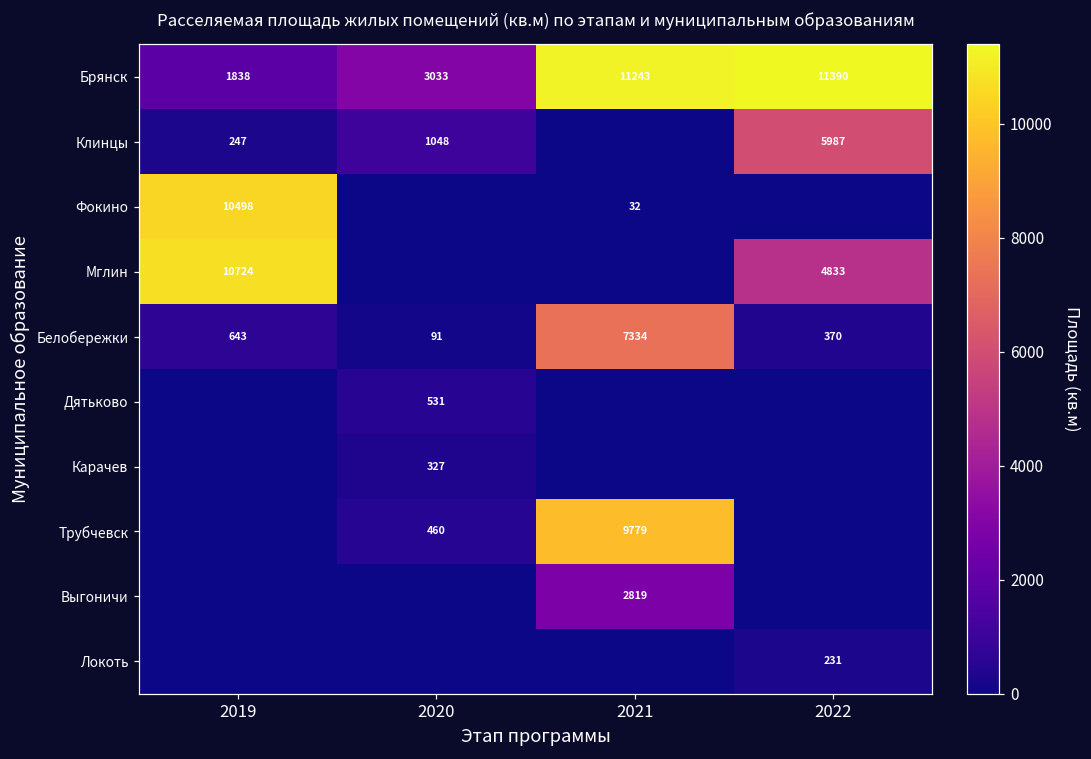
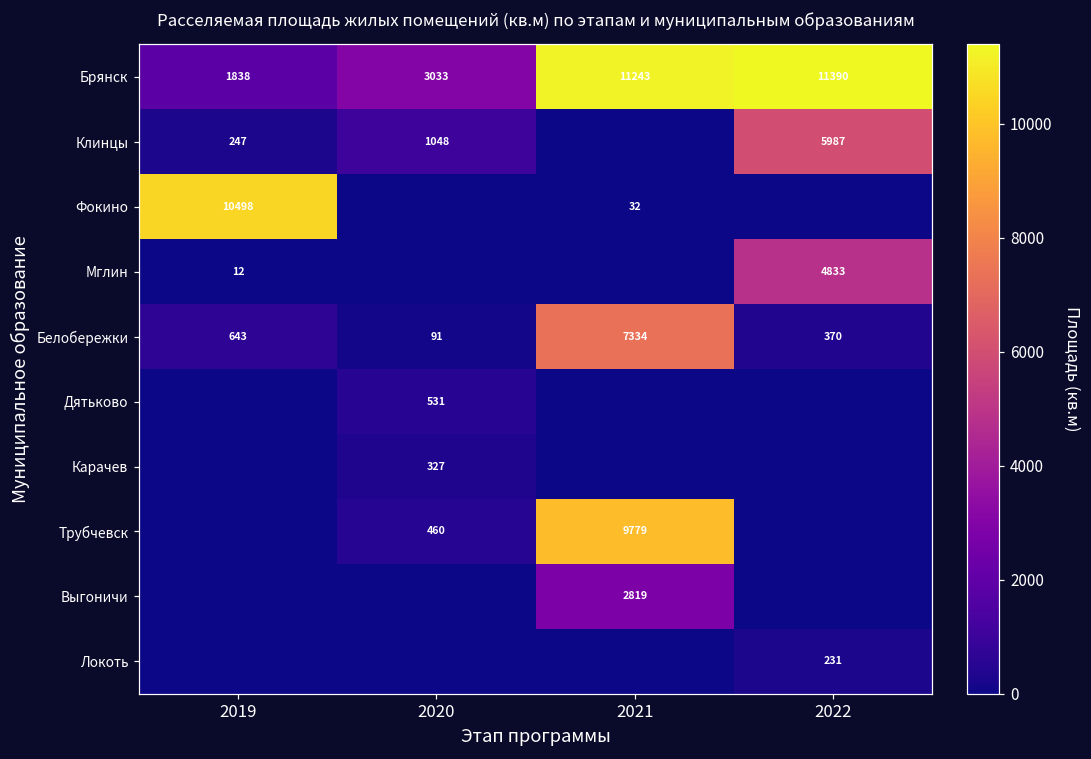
  {
    "Брянск": {
      "2019": 1838,
      "2020": 3033,
      "2021": 11243,
      "2022": 11390
    },
    "Клинцы": {
      "2019": 247,
      "2020": 1048,
      "2022": 5987
    },
    "Фокино": {
      "2019": 10498,
      "2021": 32
    },
    "Мглин": {
-     "2019": 10724,
+     "2019": 12,
      "2022": 4833
    },
    "Белобережки": {
      "2019": 643,
      "2020": 91,
      "2021": 7334,
      "2022": 370
    },
    "Дятьково": {
      "2020": 531
    },
    "Карачев": {
      "2020": 327
    },
    "Трубчевск": {
      "2020": 460,
      "2021": 9779
    },
    "Выгоничи": {
      "2021": 2819
    },
    "Локоть": {
      "2022": 231
    }
  }
